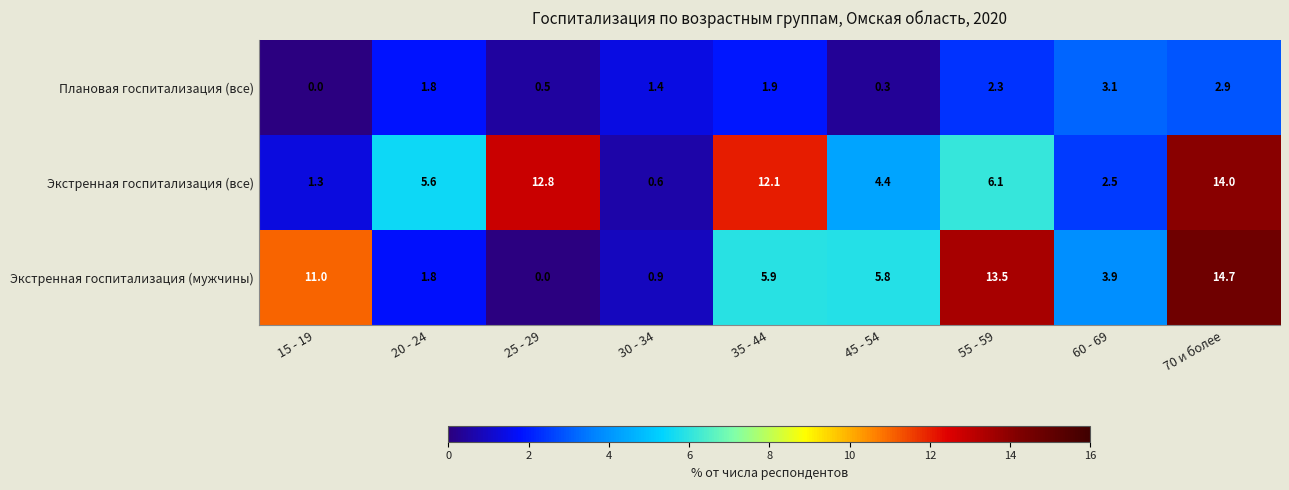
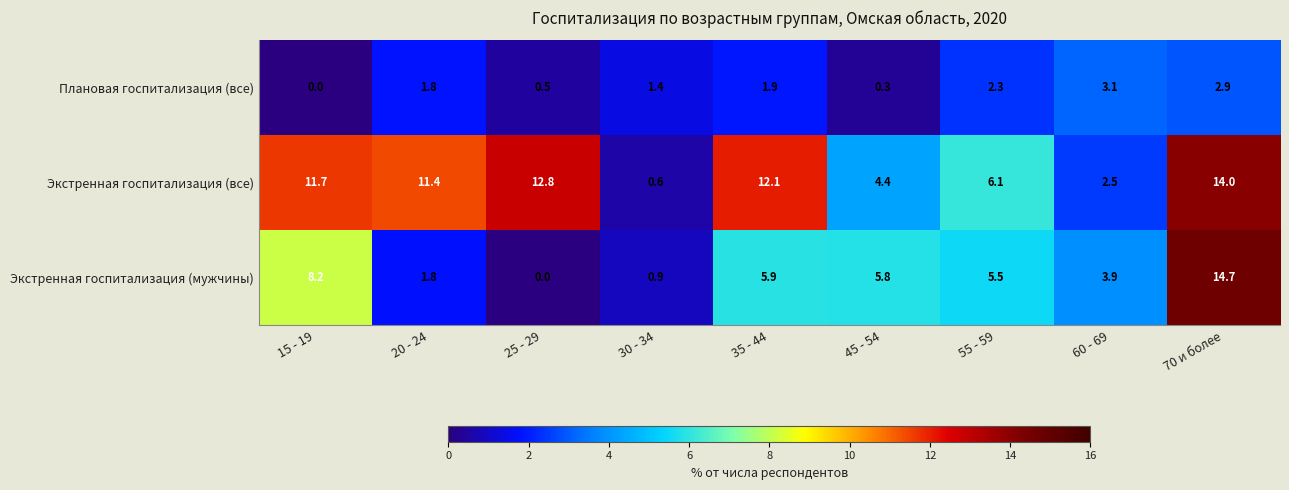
  {
    "Плановая госпитализация (все)": {
      "15 - 19": 0.0,
      "20 - 24": 1.8,
      "25 - 29": 0.5,
      "30 - 34": 1.4,
      "35 - 44": 1.9,
      "45 - 54": 0.3,
      "55 - 59": 2.3,
      "60 - 69": 3.1,
      "70 и более": 2.9
    },
    "Экстренная госпитализация (все)": {
-     "15 - 19": 1.3,
-     "20 - 24": 5.6,
+     "15 - 19": 11.7,
+     "20 - 24": 11.4,
      "25 - 29": 12.8,
      "30 - 34": 0.6,
      "35 - 44": 12.1,
      "45 - 54": 4.4,
      "55 - 59": 6.1,
      "60 - 69": 2.5,
      "70 и более": 14.0
    },
    "Экстренная госпитализация (мужчины)": {
-     "15 - 19": 11.0,
+     "15 - 19": 8.2,
      "20 - 24": 1.8,
      "25 - 29": 0.0,
      "30 - 34": 0.9,
      "35 - 44": 5.9,
      "45 - 54": 5.8,
-     "55 - 59": 13.5,
+     "55 - 59": 5.5,
      "60 - 69": 3.9,
      "70 и более": 14.7
    }
  }
